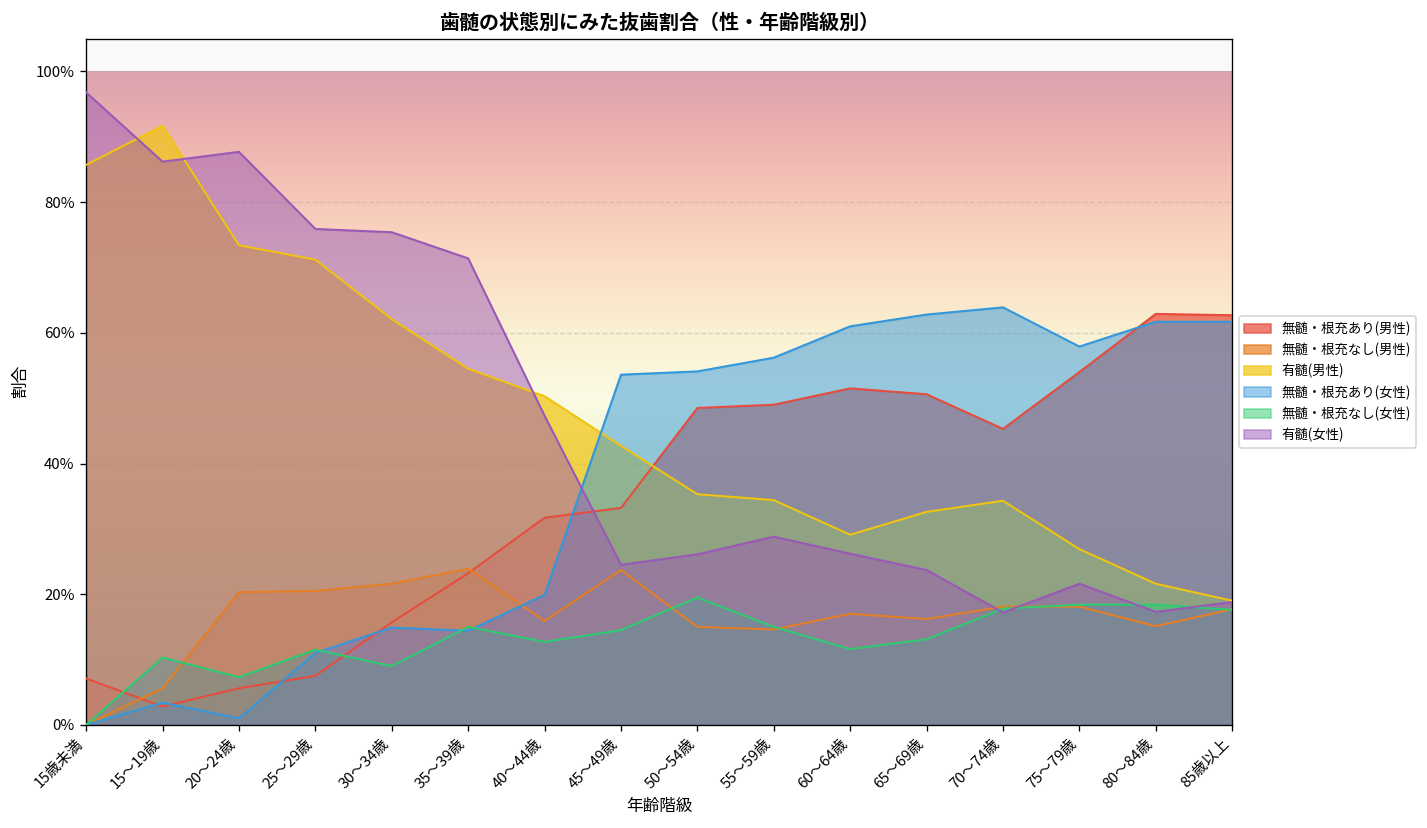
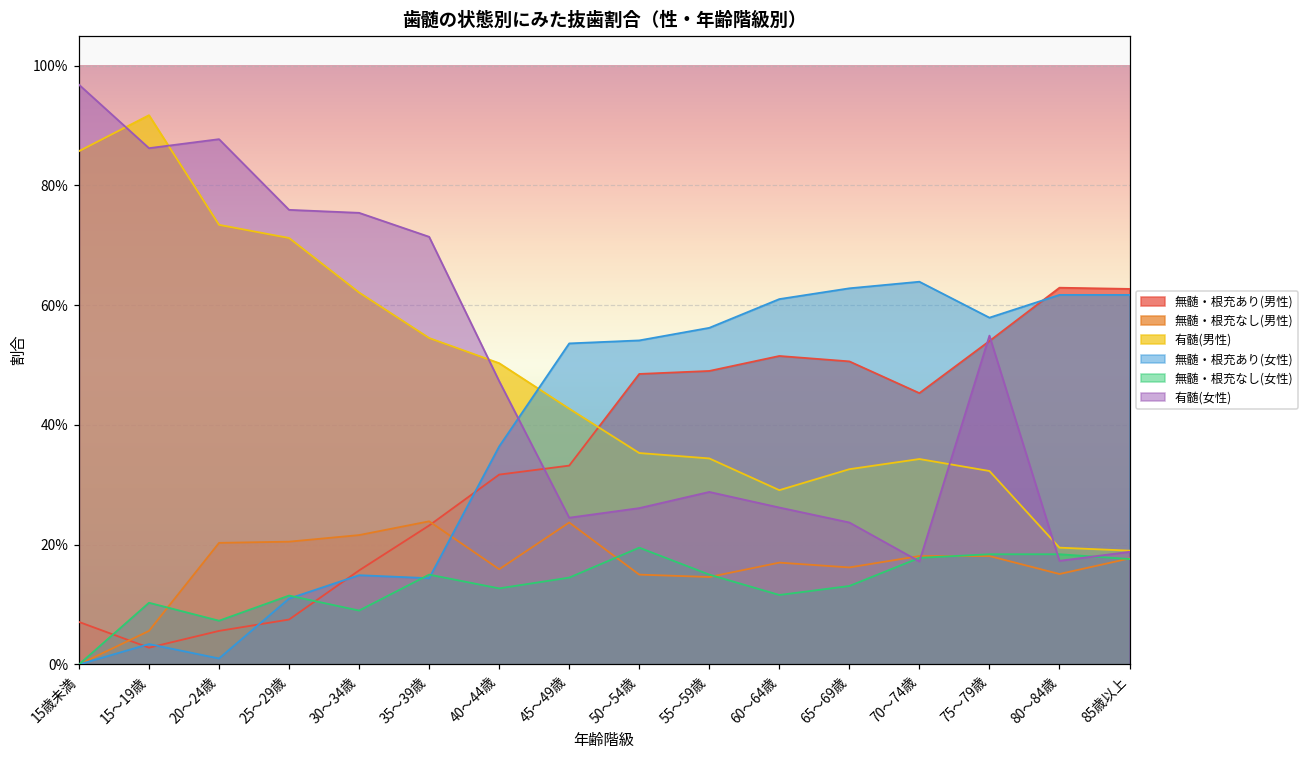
  {
    "有髄(男性)": {
      "15歳未満": "86%",
      "15～19歳": "92%",
      "20～24歳": "73%",
      "25～29歳": "71%",
      "30～34歳": "62%",
      "35～39歳": "55%",
      "40～44歳": "50%",
      "45～49歳": "43%",
      "50～54歳": "35%",
      "55～59歳": "34%",
      "60～64歳": "29%",
      "65～69歳": "33%",
      "70～74歳": "34%",
-     "75～79歳": "27%",
-     "80～84歳": "22%"
+     "75～79歳": "32%",
+     "80～84歳": "20%"
    },
    "無髄・根充あり(女性)": {
      "15～19歳": "3%",
      "20～24歳": "1%",
      "25～29歳": "11%",
      "30～34歳": "15%",
      "35～39歳": "14%",
-     "40～44歳": "20%",
+     "40～44歳": "36%",
      "45～49歳": "54%",
      "50～54歳": "54%",
      "55～59歳": "56%",
      "60～64歳": "61%",
      "65～69歳": "63%",
      "70～74歳": "64%",
      "75～79歳": "58%",
      "80～84歳": "62%",
      "85歳以上": "62%"
    },
    "無髄・根充なし(女性)": {
      "15～19歳": "10%",
      "20～24歳": "7%",
      "25～29歳": "12%",
      "30～34歳": "9%",
      "35～39歳": "15%",
      "40～44歳": "13%",
      "45～49歳": "14%",
      "50～54歳": "20%",
      "60～64歳": "12%",
      "65～69歳": "13%",
      "80～84歳": "18%"
    },
    "有髄(女性)": {
      "15歳未満": "97%",
      "15～19歳": "86%",
      "20～24歳": "88%",
      "25～29歳": "76%",
      "30～34歳": "75%",
      "35～39歳": "71%",
      "40～44歳": "47%",
      "45～49歳": "25%",
      "50～54歳": "26%",
      "55～59歳": "29%",
      "60～64歳": "26%",
      "65～69歳": "24%",
      "70～74歳": "17%",
-     "75～79歳": "22%",
+     "75～79歳": "55%",
      "80～84歳": "17%"
    }
  }
